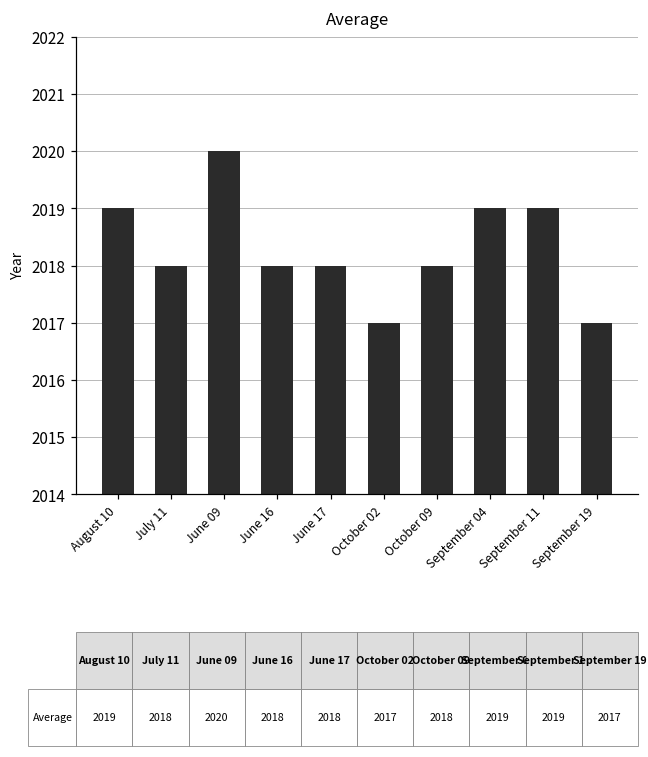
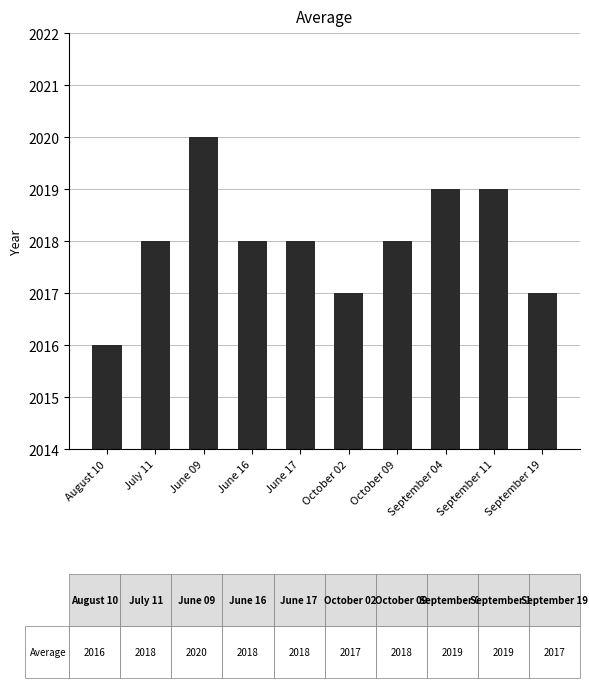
  {
-   "August 10": 2019,
+   "August 10": 2016,
    "July 11": 2018,
    "June 09": 2020,
    "June 16": 2018,
    "June 17": 2018,
    "October 02": 2017,
    "October 09": 2018,
    "September 04": 2019,
    "September 11": 2019,
    "September 19": 2017
  }
